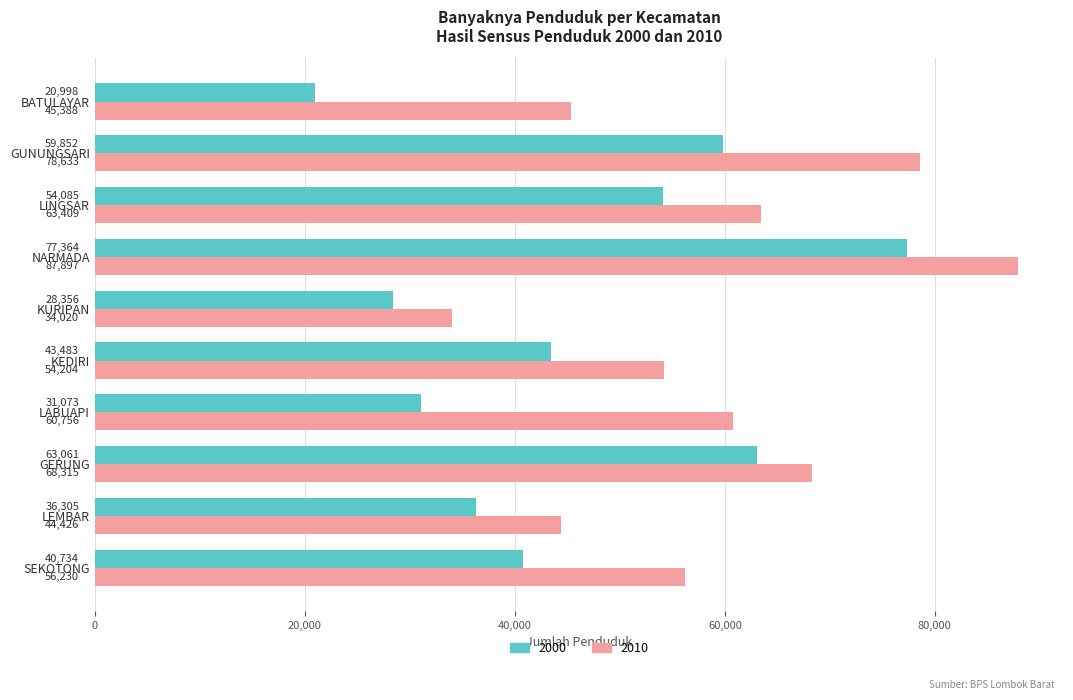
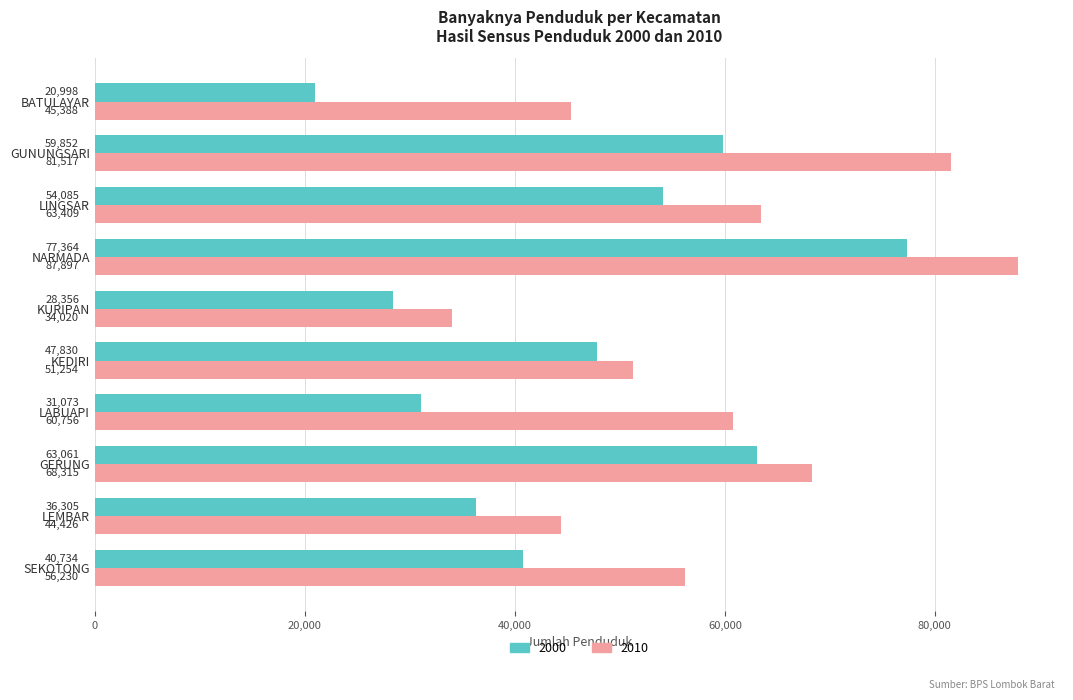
  {
    "2000": {
-     "KEDIRI": "43,483"
+     "KEDIRI": "47,830"
    },
    "2010": {
-     "GUNUNGSARI": "78,633",
-     "KEDIRI": "54,204"
+     "GUNUNGSARI": "81,517",
+     "KEDIRI": "51,254"
    }
  }
